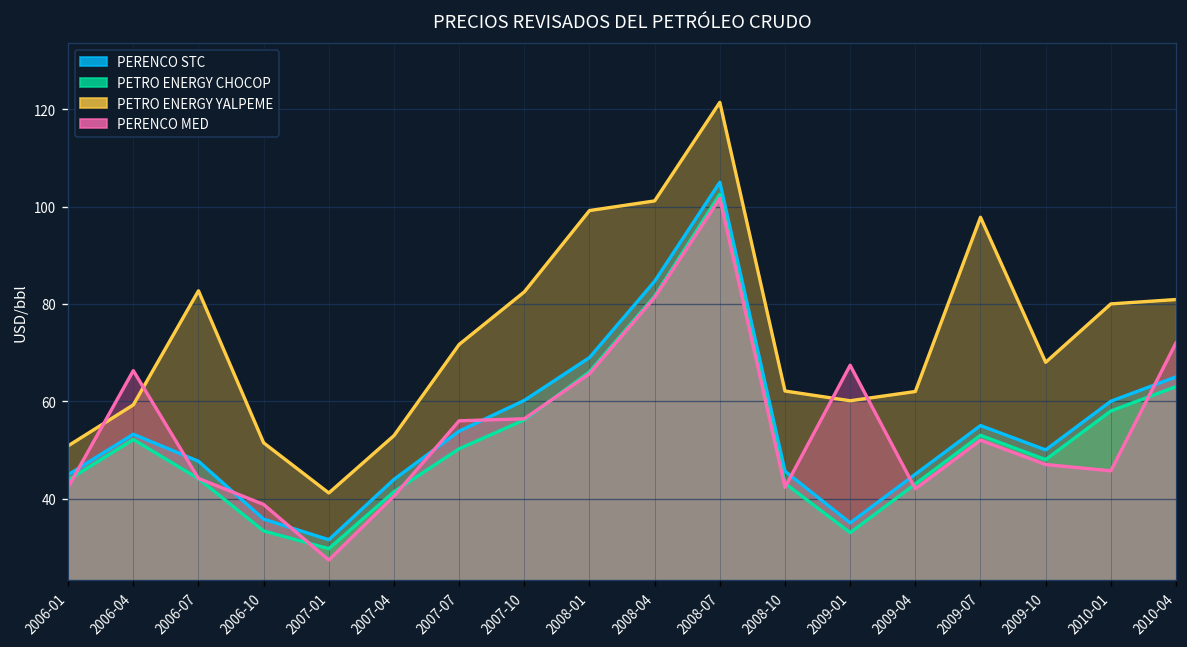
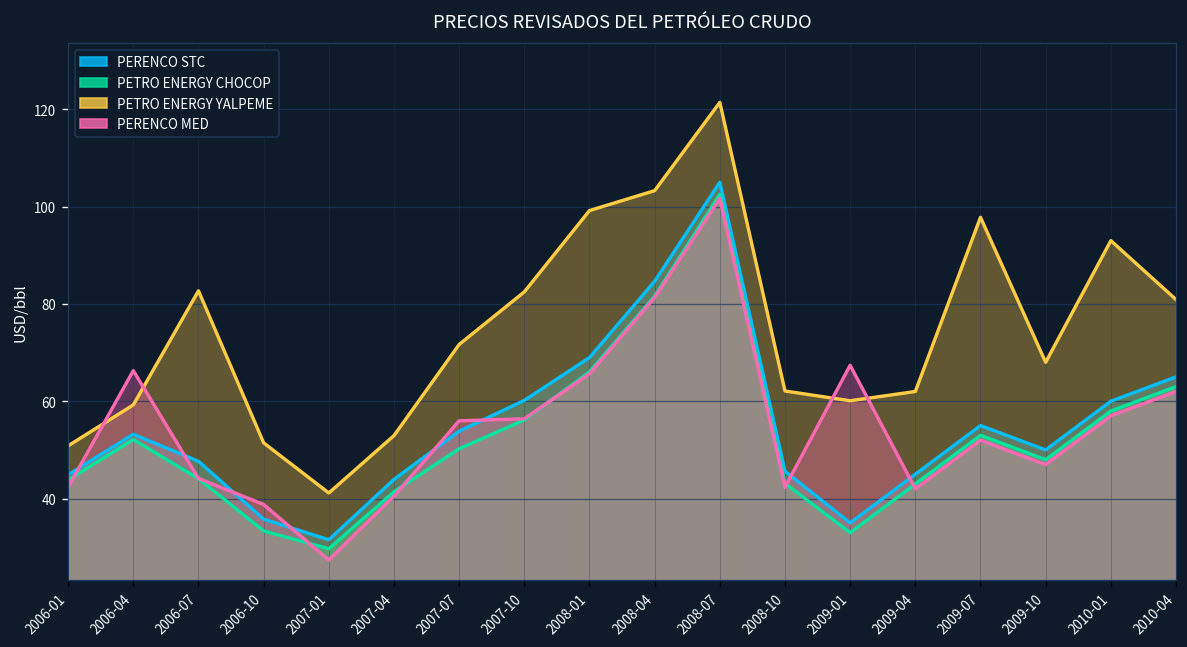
  {
    "PETRO ENERGY YALPEME": {
      "2006-01": 51,
      "2006-04": 59,
      "2006-07": 83,
      "2006-10": 51,
      "2007-01": 41,
      "2007-04": 53,
      "2007-07": 72,
      "2007-10": 82,
      "2008-01": 99,
-     "2008-04": 101,
+     "2008-04": 103,
      "2008-07": 121,
      "2008-10": 62,
      "2009-01": 60,
      "2009-04": 62,
      "2009-07": 98,
      "2009-10": 68,
-     "2010-01": 80,
+     "2010-01": 93,
      "2010-04": 81
    },
    "PERENCO MED": {
      "2006-01": 42,
      "2006-04": 66,
      "2006-10": 39,
      "2007-01": 27,
      "2007-04": 41,
      "2007-07": 56,
      "2008-07": 102,
      "2008-10": 42,
      "2009-01": 67,
      "2009-04": 42,
      "2009-07": 52,
      "2009-10": 47,
-     "2010-01": 46,
-     "2010-04": 72
+     "2010-01": 57,
+     "2010-04": 62
    }
  }
